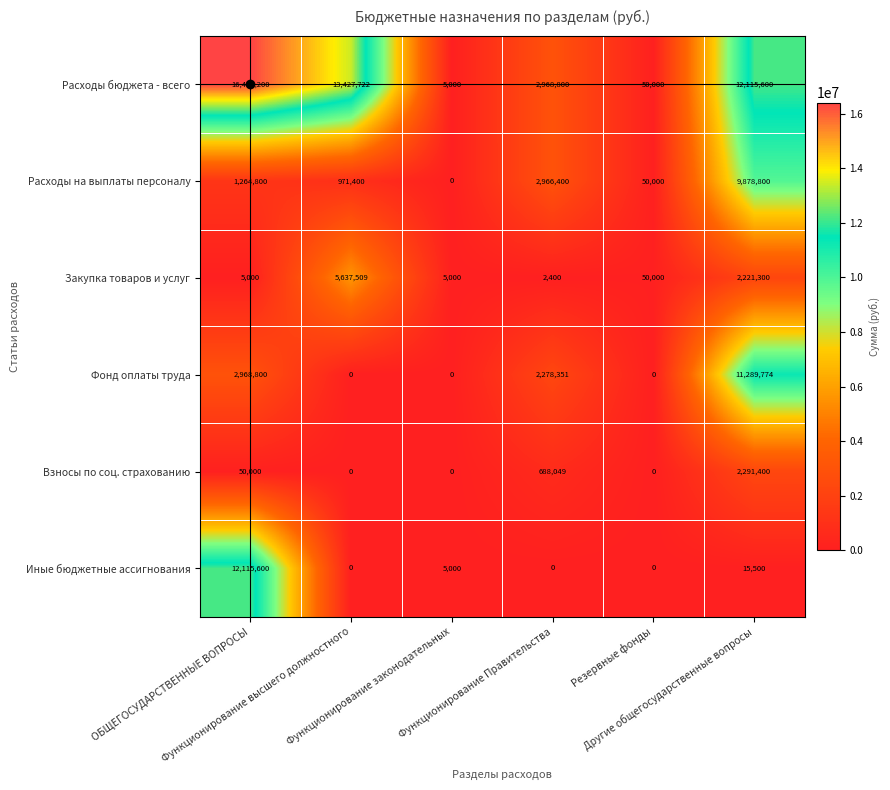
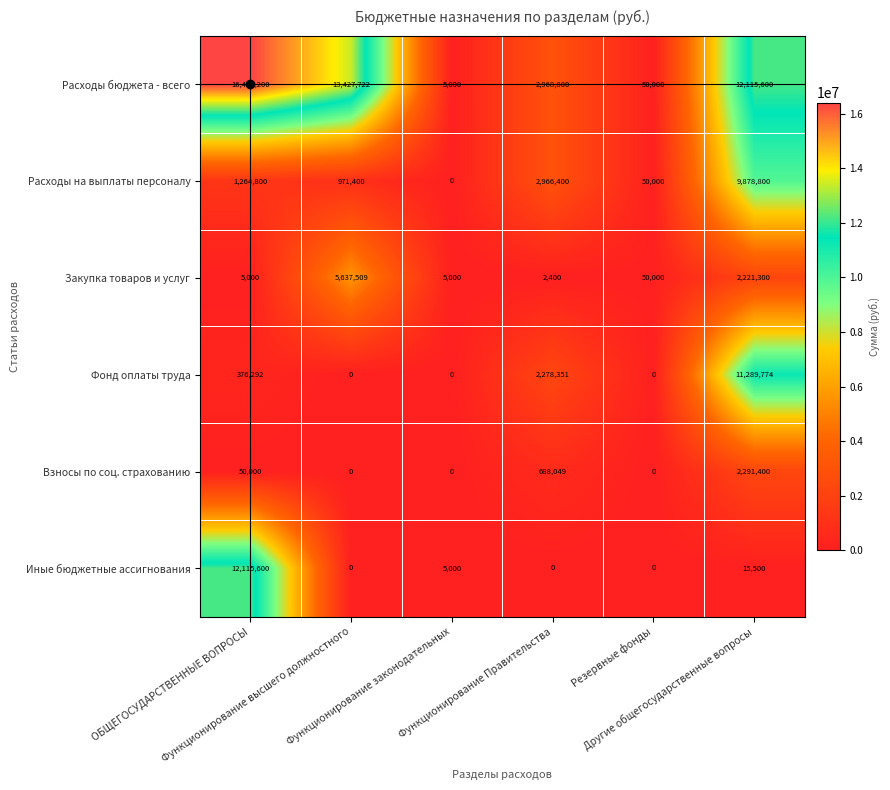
  {
    "Расходы бюджета - всего": {
      "Функционирование высшего должностного": "13,427,722",
      "Функционирование законодательных": "5,000",
      "Функционирование Правительства": "2,968,800",
      "Резервные фонды": "50,000",
      "Другие общегосударственные вопросы": "12,115,600"
    },
    "Расходы на выплаты персоналу": {
      "ОБЩЕГОСУДАРСТВЕННЫЕ ВОПРОСЫ": "1,264,800",
      "Функционирование высшего должностного": "971,400",
      "Функционирование законодательных": "0",
      "Функционирование Правительства": "2,966,400",
      "Резервные фонды": "50,000",
      "Другие общегосударственные вопросы": "9,878,800"
    },
    "Закупка товаров и услуг": {
      "ОБЩЕГОСУДАРСТВЕННЫЕ ВОПРОСЫ": "5,000",
      "Функционирование высшего должностного": "5,637,509",
      "Функционирование законодательных": "5,000",
      "Функционирование Правительства": "2,400",
      "Резервные фонды": "50,000",
      "Другие общегосударственные вопросы": "2,221,300"
    },
    "Фонд оплаты труда": {
-     "ОБЩЕГОСУДАРСТВЕННЫЕ ВОПРОСЫ": "2,968,800",
+     "ОБЩЕГОСУДАРСТВЕННЫЕ ВОПРОСЫ": "376,292",
      "Функционирование высшего должностного": "0",
      "Функционирование законодательных": "0",
      "Функционирование Правительства": "2,278,351",
      "Резервные фонды": "0",
      "Другие общегосударственные вопросы": "11,289,774"
    },
    "Взносы по соц. страхованию": {
      "ОБЩЕГОСУДАРСТВЕННЫЕ ВОПРОСЫ": "50,000",
      "Функционирование высшего должностного": "0",
      "Функционирование законодательных": "0",
      "Функционирование Правительства": "688,049",
      "Резервные фонды": "0",
      "Другие общегосударственные вопросы": "2,291,400"
    },
    "Иные бюджетные ассигнования": {
      "ОБЩЕГОСУДАРСТВЕННЫЕ ВОПРОСЫ": "12,115,600",
      "Функционирование высшего должностного": "0",
      "Функционирование законодательных": "5,000",
      "Функционирование Правительства": "0",
      "Резервные фонды": "0",
      "Другие общегосударственные вопросы": "15,500"
    }
  }
